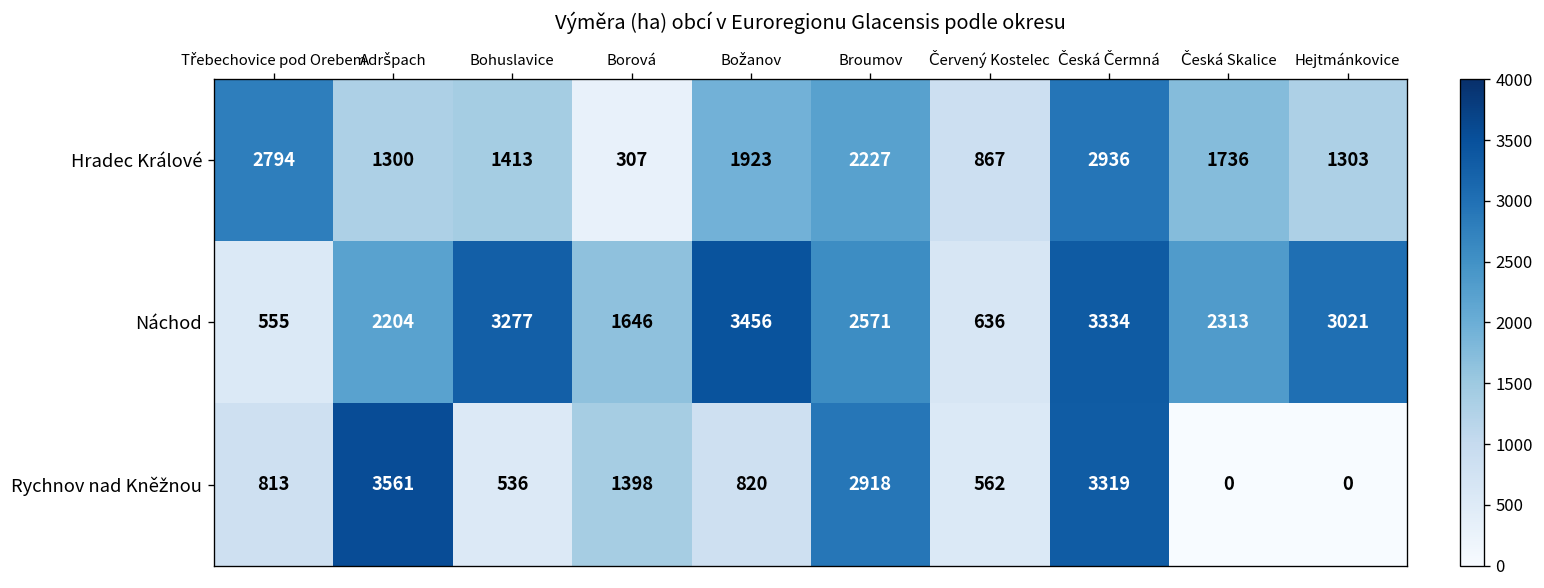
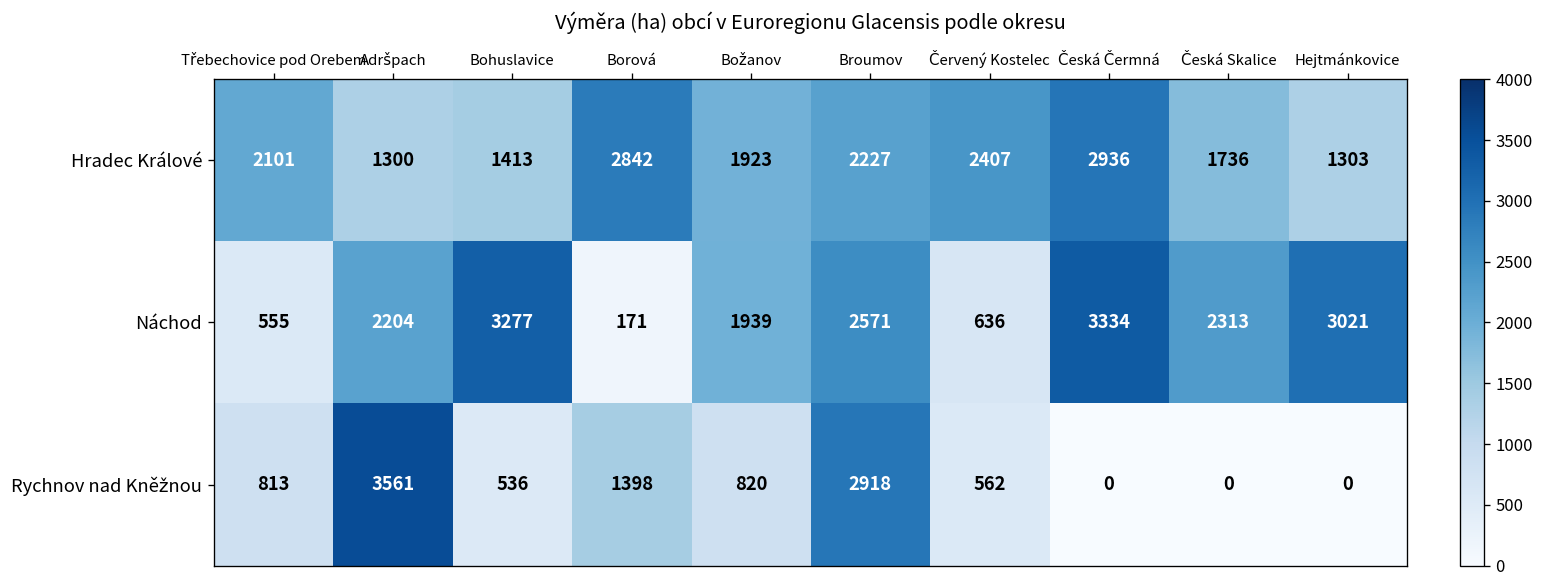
  {
    "Hradec Králové": {
-     "Třebechovice pod Orebem": 2794,
+     "Třebechovice pod Orebem": 2101,
      "Adršpach": 1300,
      "Bohuslavice": 1413,
-     "Borová": 307,
+     "Borová": 2842,
      "Božanov": 1923,
      "Broumov": 2227,
-     "Červený Kostelec": 867,
+     "Červený Kostelec": 2407,
      "Česká Čermná": 2936,
      "Česká Skalice": 1736,
      "Hejtmánkovice": 1303
    },
    "Náchod": {
      "Třebechovice pod Orebem": 555,
      "Adršpach": 2204,
      "Bohuslavice": 3277,
-     "Borová": 1646,
-     "Božanov": 3456,
+     "Borová": 171,
+     "Božanov": 1939,
      "Broumov": 2571,
      "Červený Kostelec": 636,
      "Česká Čermná": 3334,
      "Česká Skalice": 2313,
      "Hejtmánkovice": 3021
    },
    "Rychnov nad Kněžnou": {
      "Třebechovice pod Orebem": 813,
      "Adršpach": 3561,
      "Bohuslavice": 536,
      "Borová": 1398,
      "Božanov": 820,
      "Broumov": 2918,
      "Červený Kostelec": 562,
-     "Česká Čermná": 3319,
+     "Česká Čermná": 0,
      "Česká Skalice": 0,
      "Hejtmánkovice": 0
    }
  }
